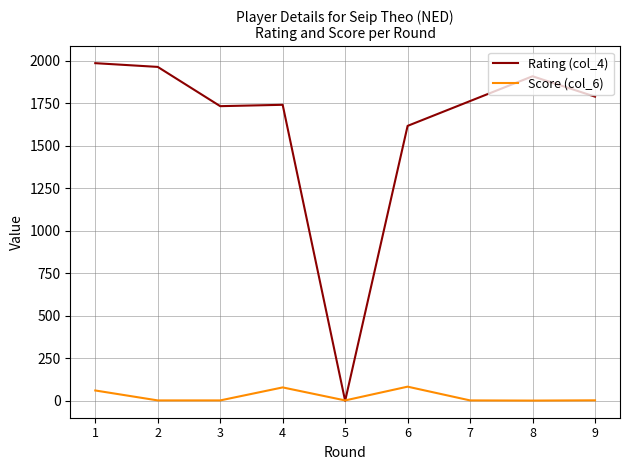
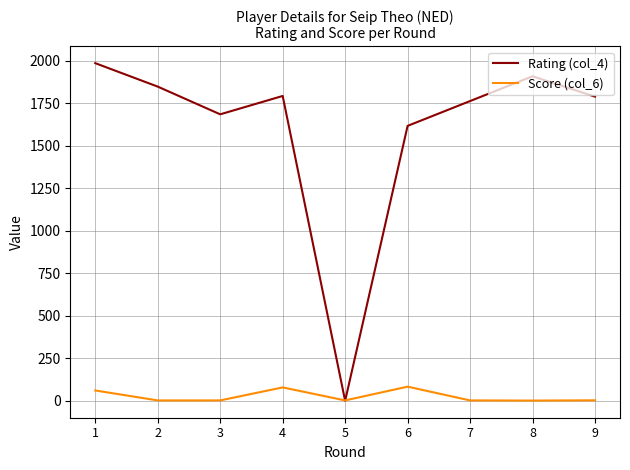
  {
    "Rating (col_4)": {
      "1": 1990,
-     "2": 1970,
-     "3": 1730,
-     "4": 1740,
+     "2": 1850,
+     "3": 1690,
+     "4": 1790,
      "6": 1620,
      "7": 1760,
      "9": 1790
    },
    "Score (col_6)": {
      "1": 60,
      "2": 0,
      "3": 0,
      "4": 80,
      "6": 80,
      "7": 0,
      "8": 0,
      "9": 0
    }
  }
